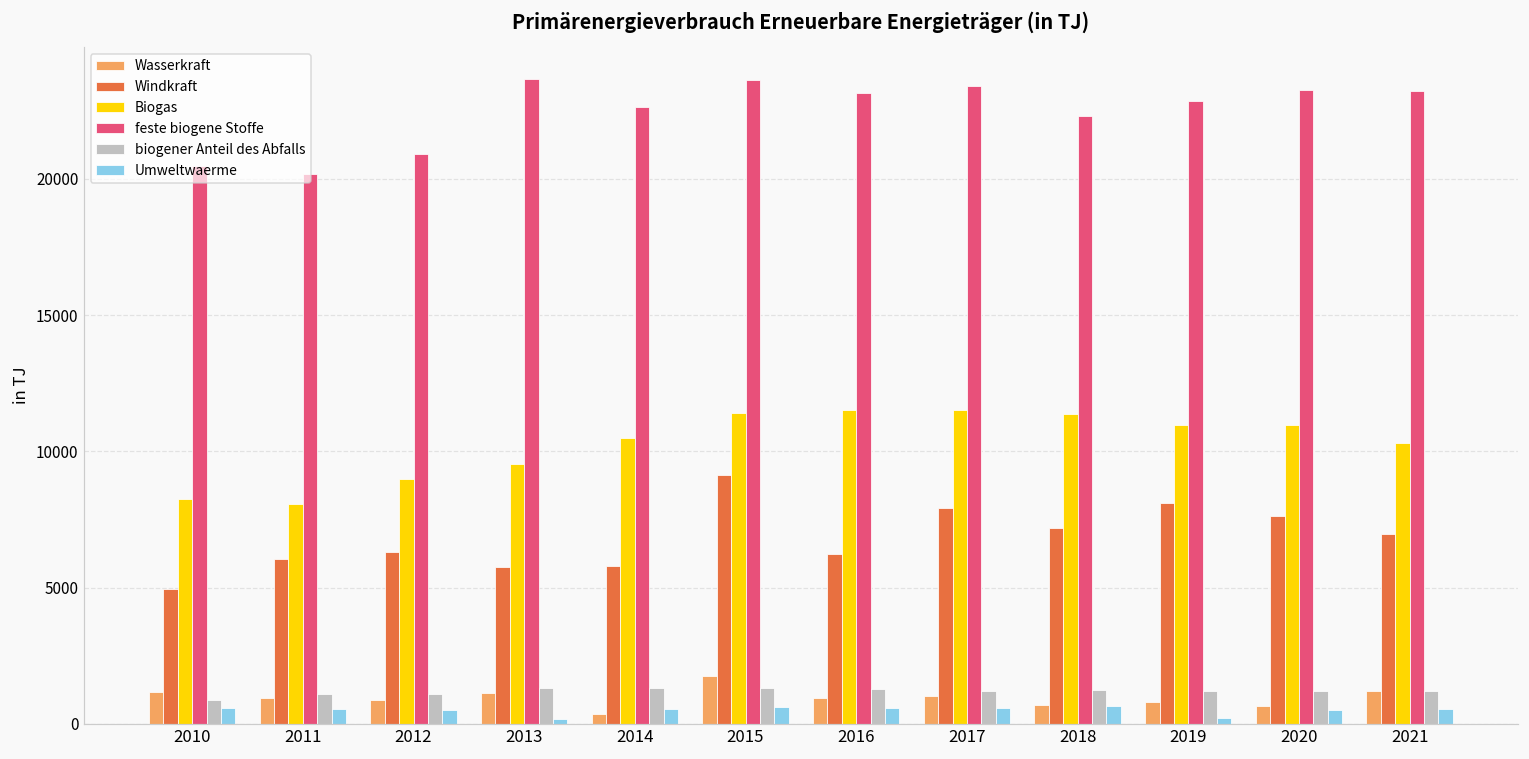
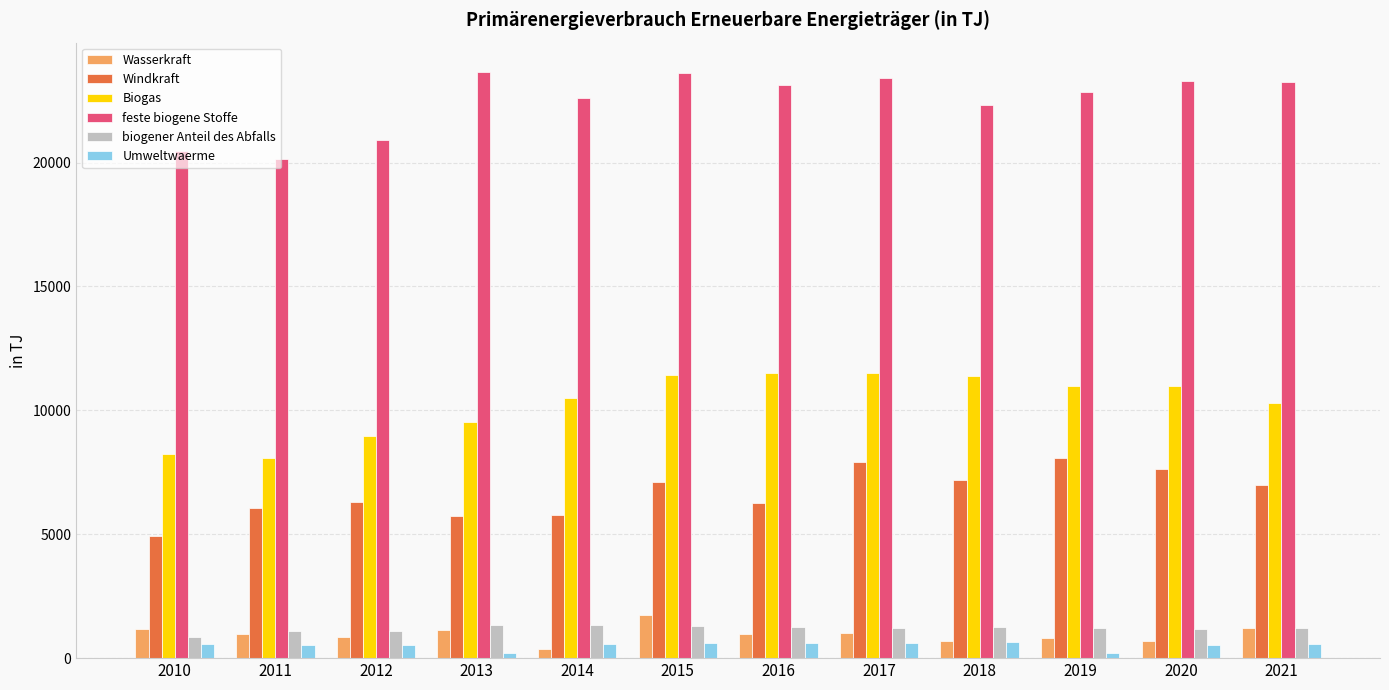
  {
    "Wasserkraft": {
      "2010": 1200,
      "2011": 1000,
      "2012": 900,
      "2013": 1100,
      "2014": 400,
      "2015": 1800,
      "2016": 1000,
      "2017": 1000,
      "2018": 700,
      "2019": 800,
      "2020": 700,
      "2021": 1200
    },
    "Windkraft": {
      "2010": 4900,
      "2011": 6100,
      "2012": 6300,
      "2013": 5700,
      "2014": 5800,
-     "2015": 9100,
+     "2015": 7100,
      "2016": 6300,
      "2017": 7900,
      "2018": 7200,
      "2019": 8100,
      "2020": 7600,
      "2021": 7000
    },
    "Biogas": {
      "2010": 8200,
      "2011": 8100,
      "2012": 9000,
      "2013": 9500,
      "2014": 10500,
      "2015": 11400,
      "2016": 11500,
      "2017": 11500,
      "2018": 11400,
      "2019": 11000,
      "2020": 11000,
      "2021": 10300
    },
    "feste biogene Stoffe": {
      "2011": 20200,
      "2012": 20900,
      "2013": 23700,
      "2014": 22600,
      "2015": 23600,
      "2016": 23100,
      "2017": 23400,
      "2018": 22300,
      "2019": 22800,
      "2020": 23300,
      "2021": 23200
    },
    "biogener Anteil des Abfalls": {
      "2010": 900,
      "2011": 1100,
      "2012": 1100,
      "2013": 1300,
      "2014": 1300,
      "2015": 1300,
      "2016": 1300,
      "2017": 1200,
      "2018": 1300,
      "2019": 1200,
      "2020": 1200,
      "2021": 1200
    },
    "Umweltwaerme": {
      "2010": 600,
      "2011": 500,
      "2012": 500,
      "2013": 200,
      "2014": 600,
      "2015": 600,
      "2016": 600,
      "2017": 600,
      "2018": 600,
      "2019": 200,
      "2020": 500,
      "2021": 600
    }
  }
